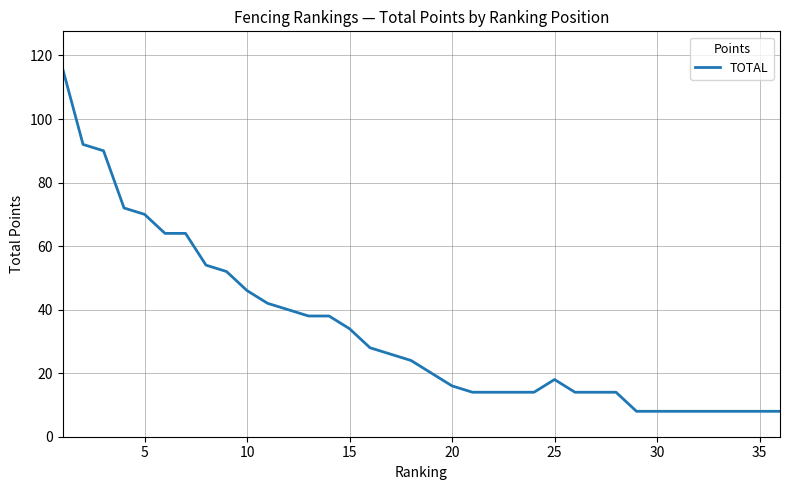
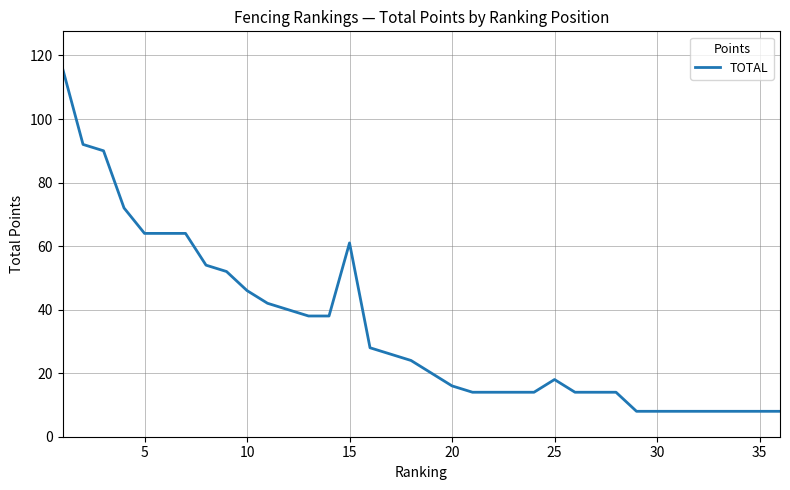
  {
-   "5": 70,
+   "5": 64,
    "10": 46,
-   "15": 34,
+   "15": 61,
    "20": 16,
    "25": 18,
    "30": 8,
    "35": 8
  }
